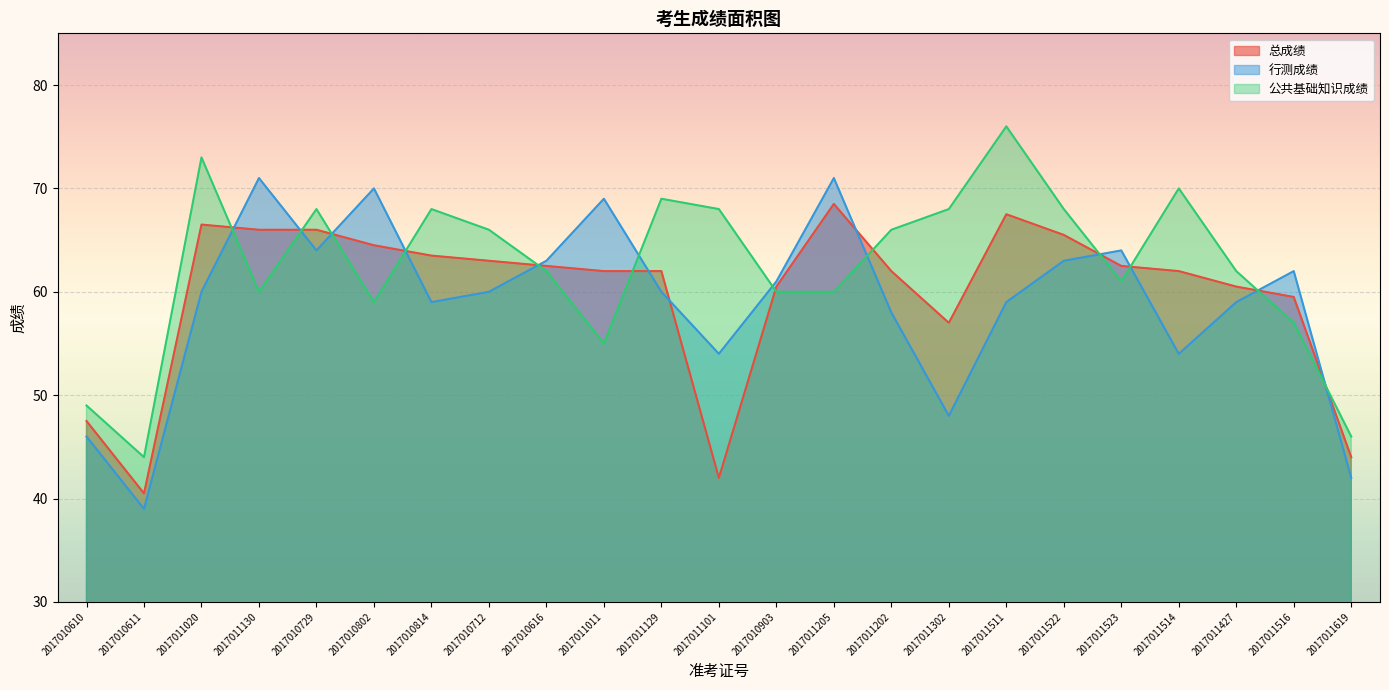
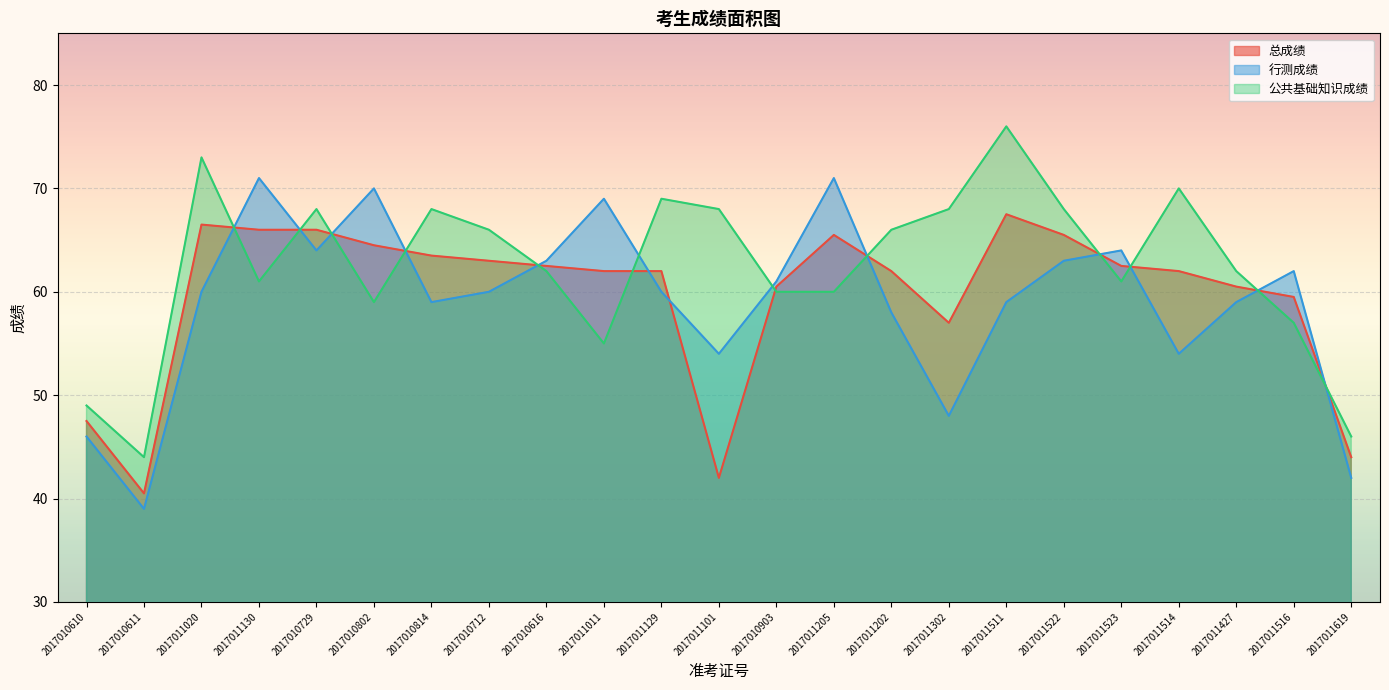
  {
    "总成绩": {
      "2017010610": 47.5,
      "2017010611": 40.5,
      "2017011020": 66.5,
      "2017011130": 66.0,
      "2017010729": 66.0,
      "2017010802": 64.5,
      "2017010814": 63.5,
      "2017010712": 63.0,
      "2017010616": 62.5,
      "2017011011": 62.0,
      "2017011129": 62.0,
      "2017011101": 42.0,
      "2017010903": 60.5,
-     "2017011205": 68.5,
+     "2017011205": 65.5,
      "2017011202": 62.0,
      "2017011302": 57.0,
      "2017011511": 67.5,
      "2017011522": 65.5,
      "2017011523": 62.5,
      "2017011514": 62.0,
      "2017011427": 60.5,
      "2017011516": 59.5,
      "2017011619": 44.0
    },
    "行测成绩": {
      "2017010610": 46.0,
      "2017010611": 39.0,
      "2017011020": 60.0,
      "2017011130": 71.0,
      "2017010729": 64.0,
      "2017010802": 70.0,
      "2017010814": 59.0,
      "2017010712": 60.0,
      "2017010616": 63.0,
      "2017011011": 69.0,
      "2017011129": 60.0,
      "2017011101": 54.0,
      "2017010903": 61.0,
      "2017011205": 71.0,
      "2017011202": 58.0,
      "2017011302": 48.0,
      "2017011511": 59.0,
      "2017011522": 63.0,
      "2017011523": 64.0,
      "2017011514": 54.0,
      "2017011427": 59.0,
      "2017011516": 62.0,
      "2017011619": 42.0
    },
    "公共基础知识成绩": {
      "2017010610": 49,
      "2017010611": 44,
      "2017011020": 73,
-     "2017011130": 60,
+     "2017011130": 61,
      "2017010729": 68,
      "2017010802": 59,
      "2017010814": 68,
      "2017010712": 66,
      "2017010616": 62,
      "2017011011": 55,
      "2017011129": 69,
      "2017011101": 68,
      "2017010903": 60,
      "2017011205": 60,
      "2017011202": 66,
      "2017011302": 68,
      "2017011511": 76,
      "2017011522": 68,
      "2017011523": 61,
      "2017011514": 70,
      "2017011427": 62,
      "2017011516": 57,
      "2017011619": 46
    }
  }
